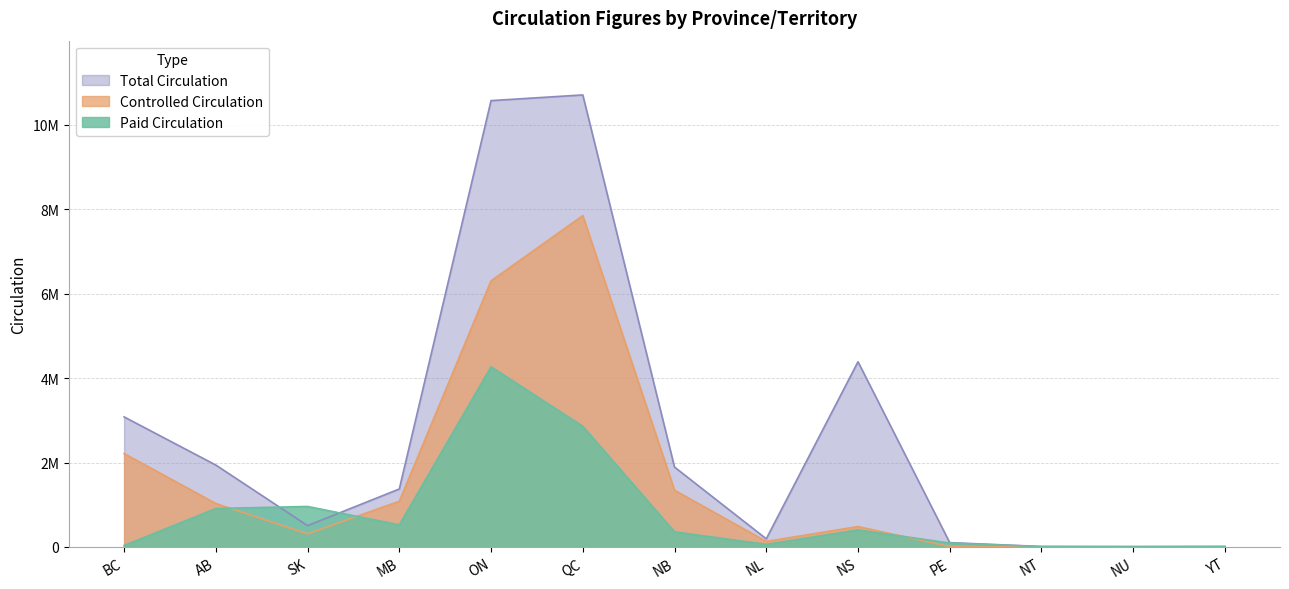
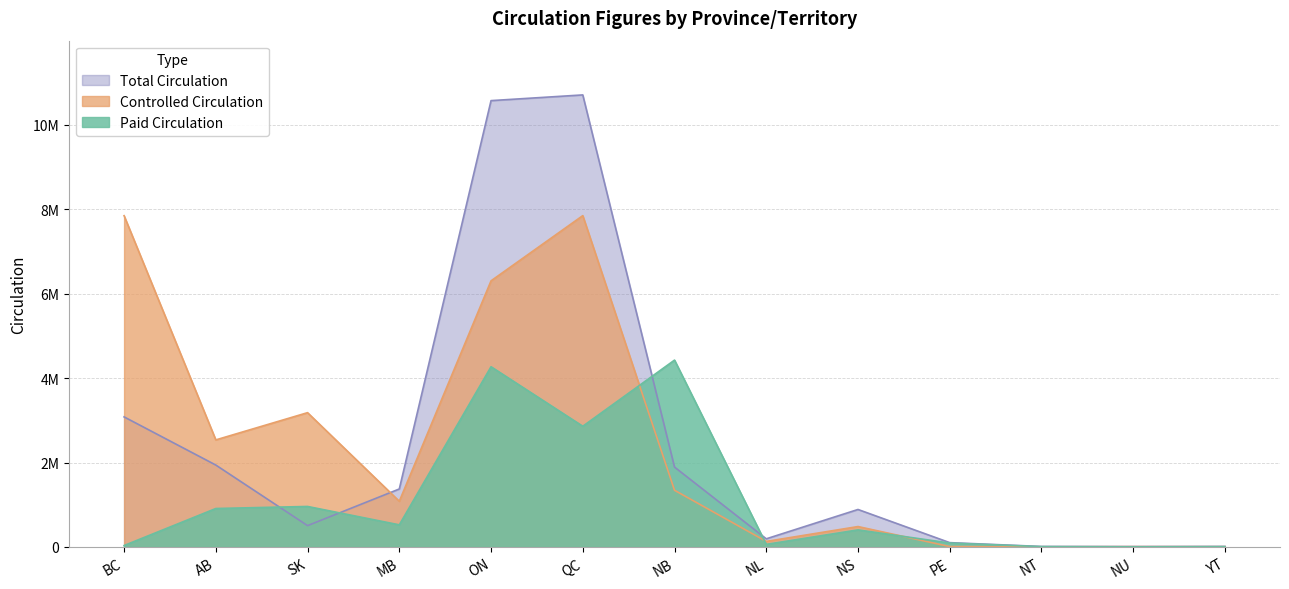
  {
    "Total Circulation": {
      "BC": 3100000,
      "AB": 1900000,
      "SK": 500000,
      "MB": 1400000,
      "ON": 10600000,
      "QC": 10700000,
      "NB": 1900000,
      "NL": 200000,
-     "NS": 4400000
+     "NS": 900000
    },
    "Controlled Circulation": {
-     "BC": 2200000,
-     "AB": 1000000,
-     "SK": 300000,
+     "BC": 7800000,
+     "AB": 2500000,
+     "SK": 3200000,
      "MB": 1100000,
      "ON": 6300000,
      "QC": 7800000,
      "NB": 1300000,
      "NL": 100000,
      "NS": 500000,
      "PE": 0
    },
    "Paid Circulation": {
      "BC": 0,
      "AB": 900000,
      "SK": 1000000,
      "MB": 500000,
      "ON": 4300000,
      "QC": 2900000,
-     "NB": 400000,
+     "NB": 4400000,
      "NL": 100000,
      "NS": 400000
    }
  }
